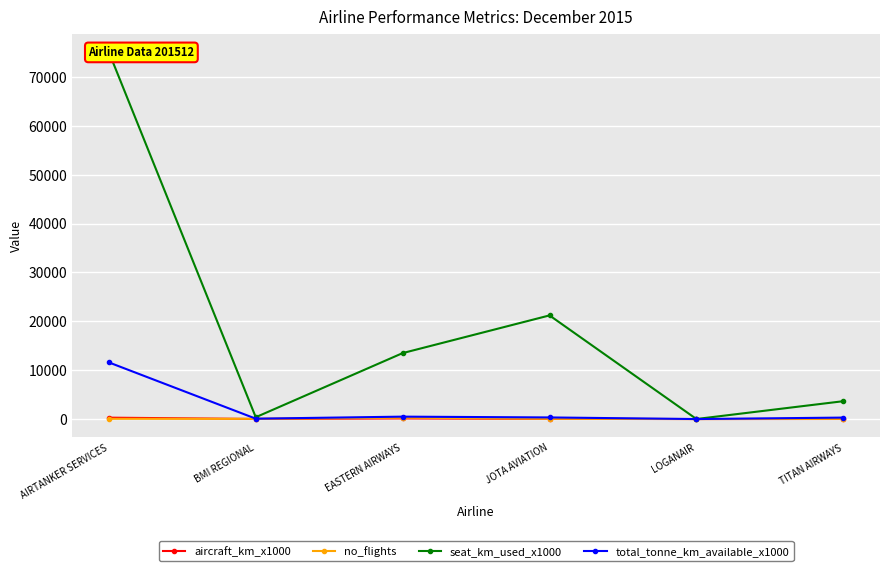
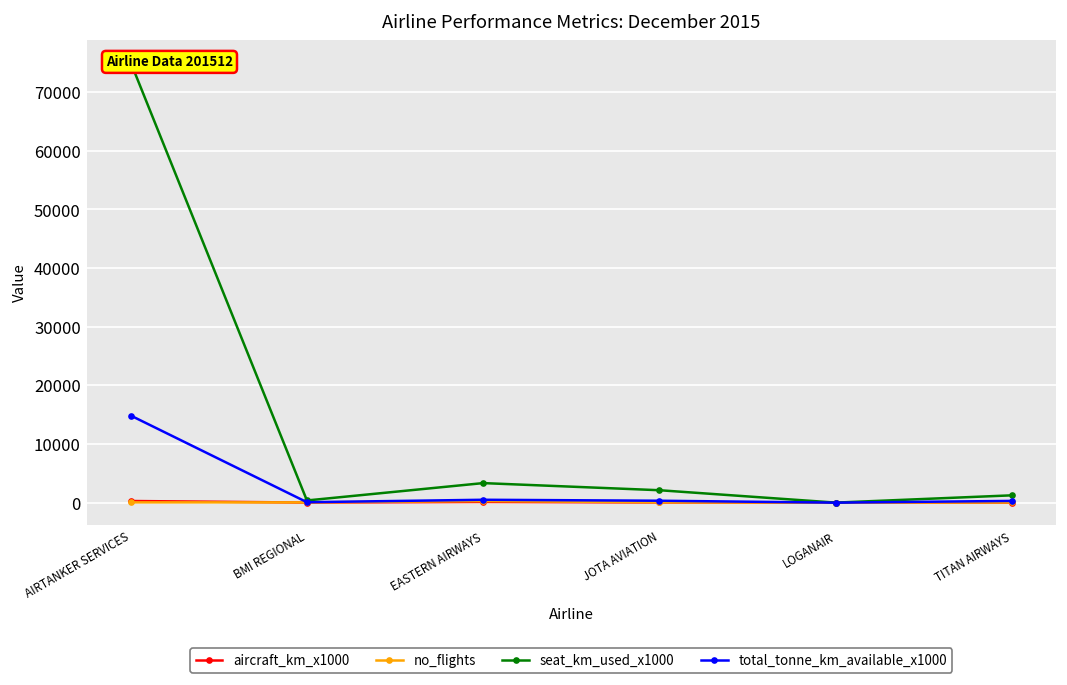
  {
    "seat_km_used_x1000": {
-     "EASTERN AIRWAYS": 13000,
-     "JOTA AVIATION": 21000,
-     "TITAN AIRWAYS": 4000
+     "EASTERN AIRWAYS": 3000,
+     "JOTA AVIATION": 2000,
+     "TITAN AIRWAYS": 1000
    },
    "total_tonne_km_available_x1000": {
-     "AIRTANKER SERVICES": 12000
+     "AIRTANKER SERVICES": 15000
    }
  }
